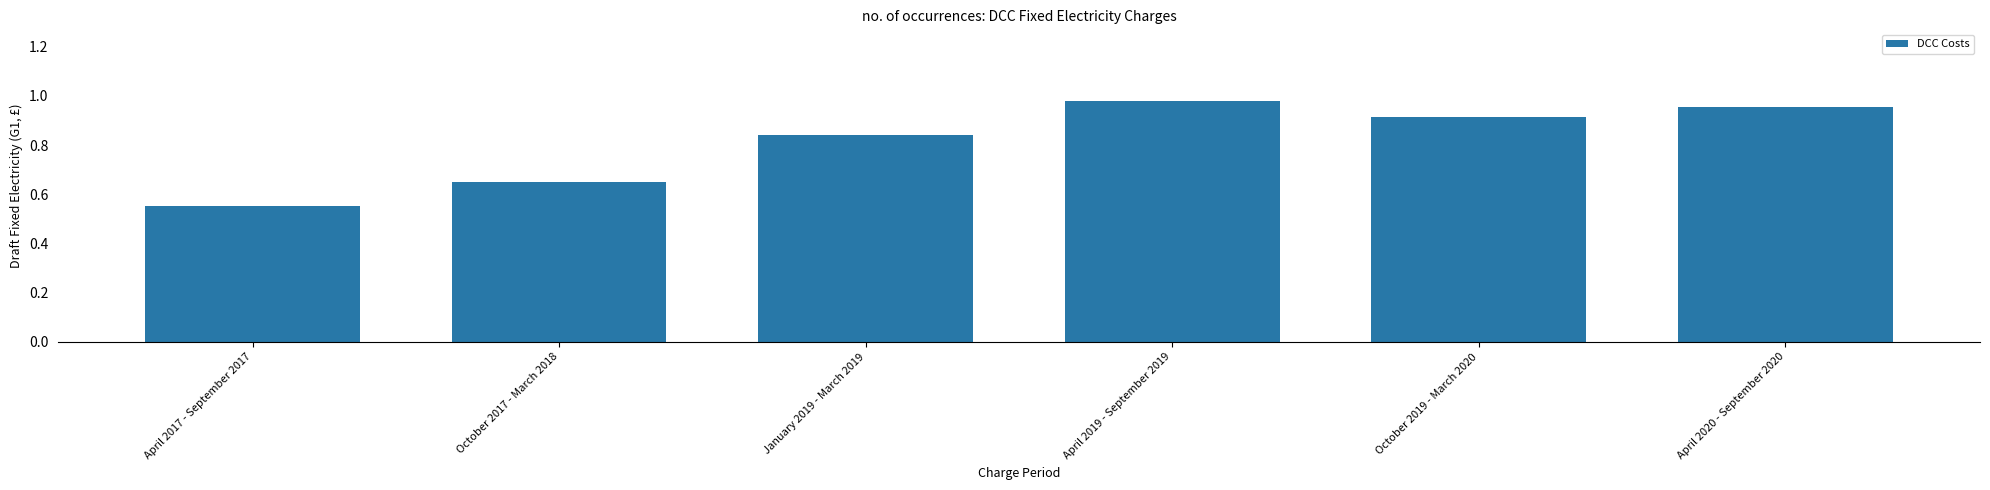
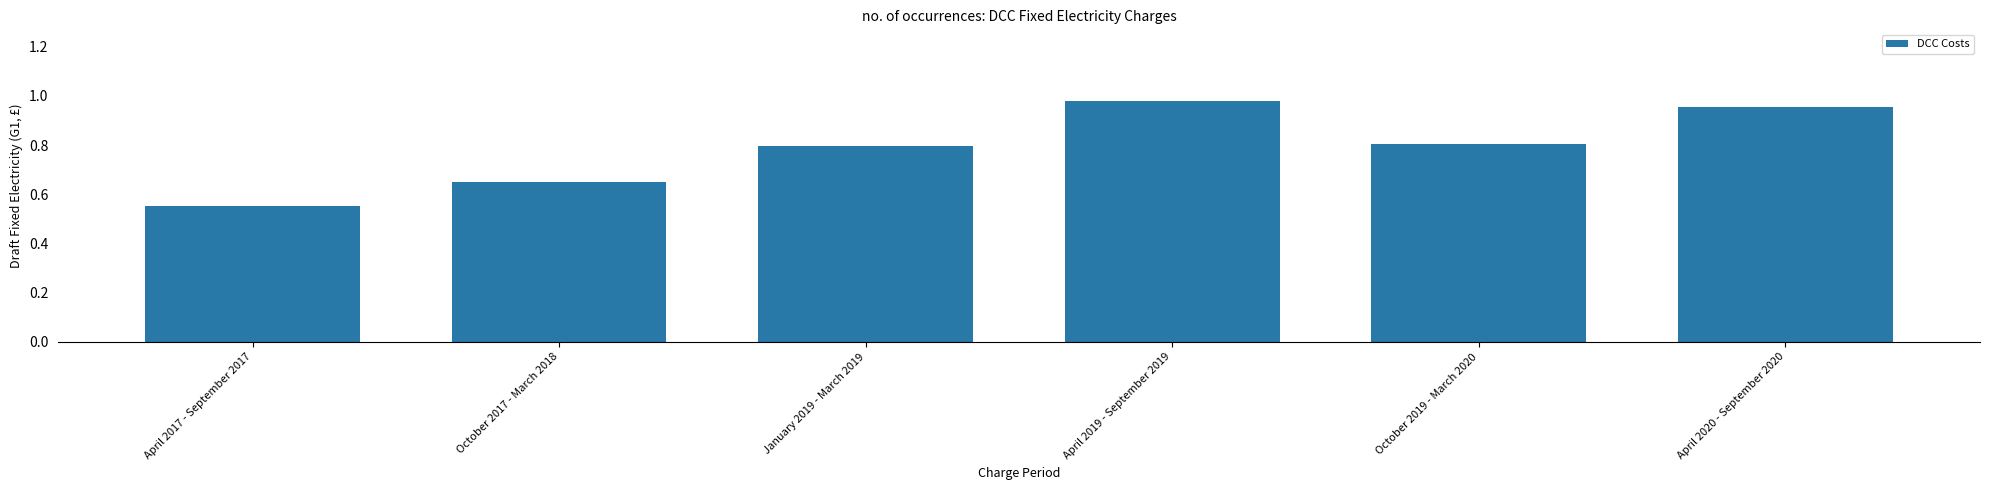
  {
    "April 2017 - September 2017": 0.55,
    "October 2017 - March 2018": 0.65,
-   "January 2019 - March 2019": 0.84,
+   "January 2019 - March 2019": 0.80,
    "April 2019 - September 2019": 0.98,
-   "October 2019 - March 2020": 0.92,
+   "October 2019 - March 2020": 0.80,
    "April 2020 - September 2020": 0.96
  }
